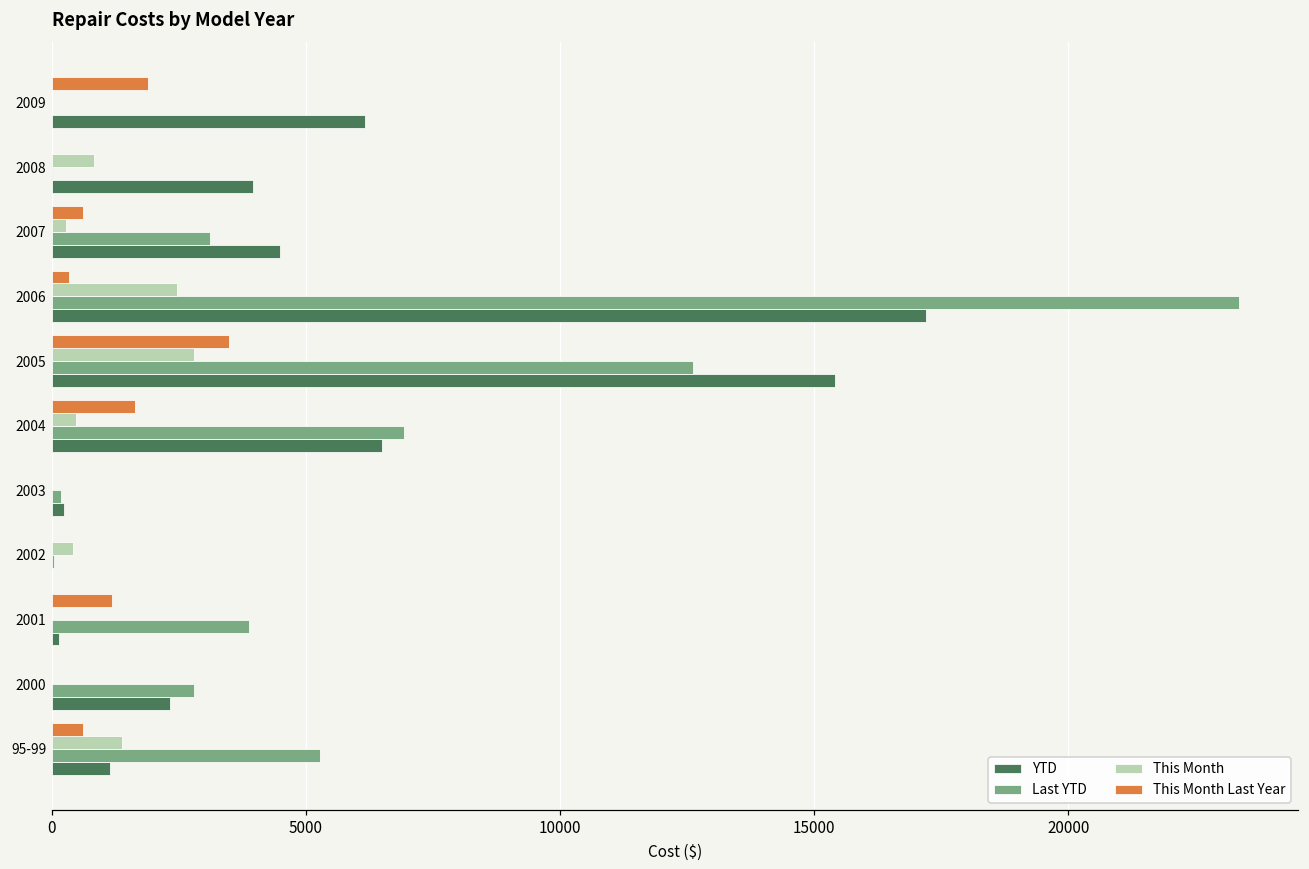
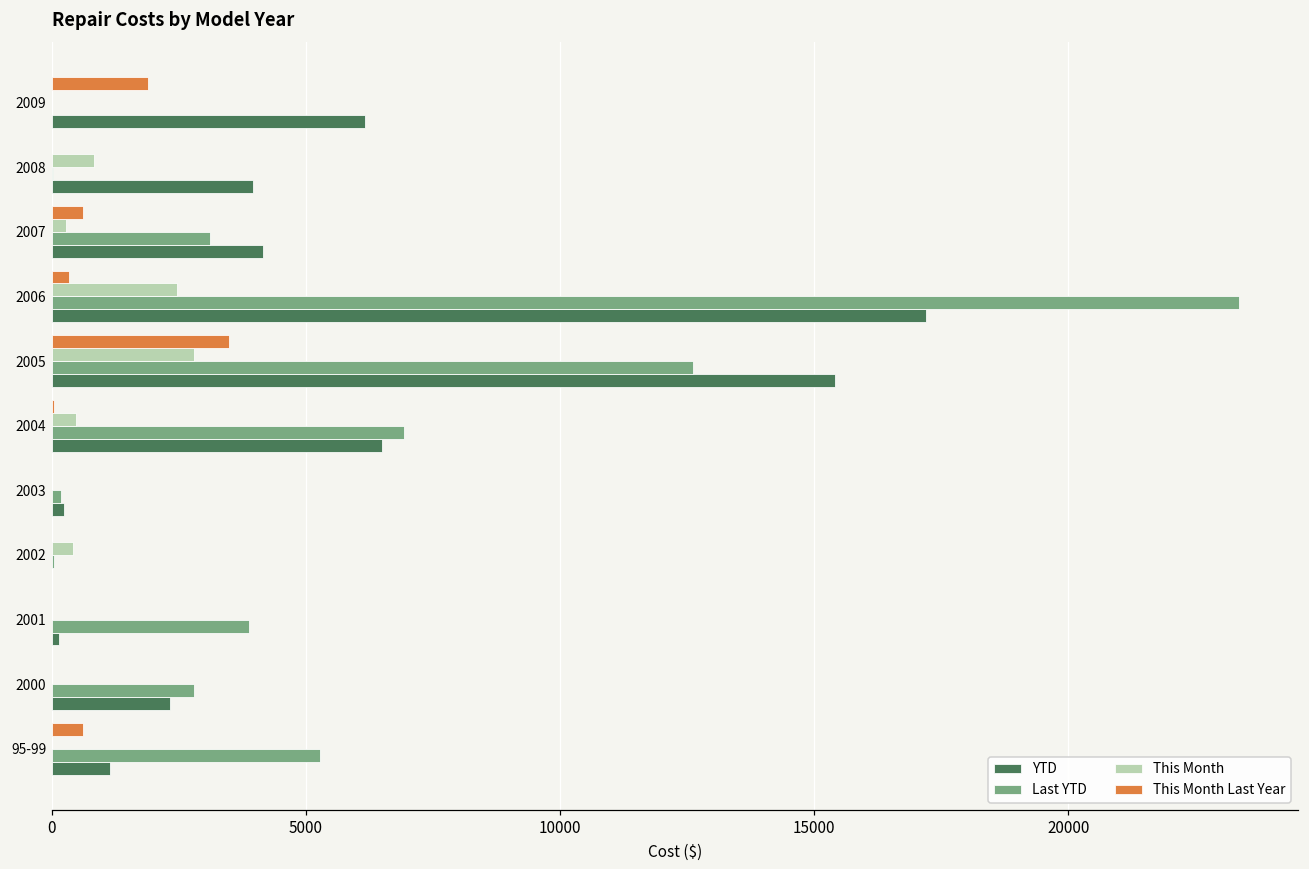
  {
    "YTD": {
      "2009": 6200,
      "2008": 4000,
-     "2007": 4500,
+     "2007": 4200,
      "2006": 17200,
      "2005": 15400,
      "2004": 6500,
      "2003": 200,
      "2002": 0,
      "2001": 100,
      "2000": 2300,
      "95-99": 1200
    },
    "Last YTD": {
      "2009": 0,
      "2007": 3100,
      "2006": 23400,
      "2005": 12600,
      "2004": 6900,
      "2003": 200,
      "2002": 100,
      "2001": 3900,
      "2000": 2800,
      "95-99": 5300
    },
    "This Month": {
      "2009": 0,
      "2008": 800,
      "2007": 300,
      "2006": 2500,
      "2005": 2800,
      "2004": 500,
      "2003": 0,
      "2002": 400,
      "2001": 0,
      "2000": 0,
-     "95-99": 1400
+     "95-99": 0
    },
    "This Month Last Year": {
      "2009": 1900,
      "2008": 0,
      "2007": 600,
      "2006": 300,
      "2005": 3500,
-     "2004": 1600,
+     "2004": 0,
      "2003": 0,
      "2002": 0,
-     "2001": 1200,
+     "2001": 0,
      "2000": 0,
      "95-99": 600
    }
  }
